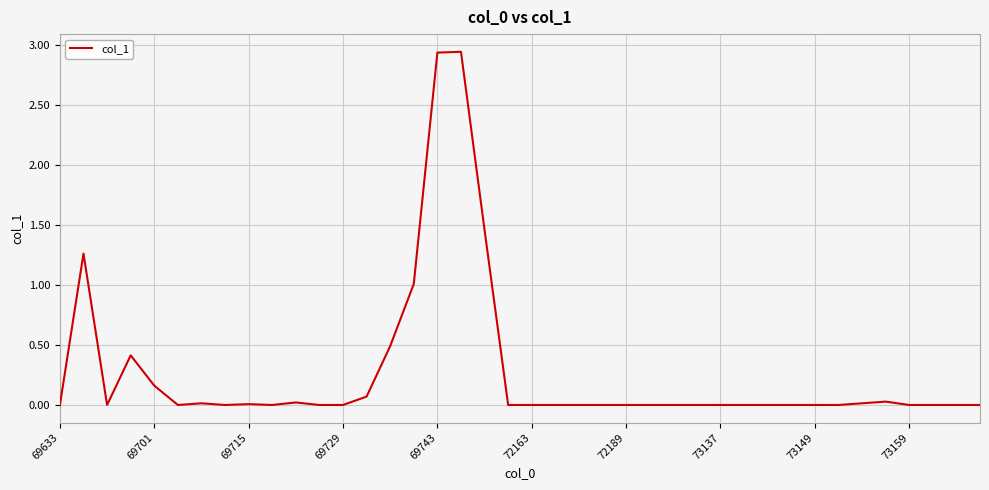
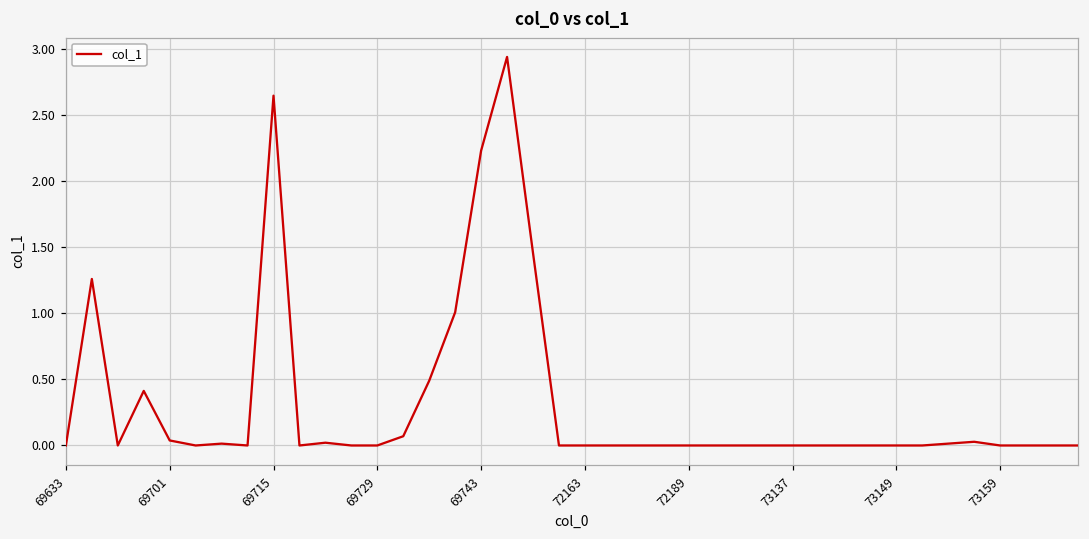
  {
    "69633": 0.00,
-   "69701": 0.16,
-   "69715": 0.01,
+   "69701": 0.04,
+   "69715": 2.65,
    "69729": 0.00,
-   "69743": 2.93,
+   "69743": 2.23,
    "72163": 0.00,
    "72189": 0.00,
    "73137": 0.00,
    "73149": 0.00,
    "73159": 0.00
  }
